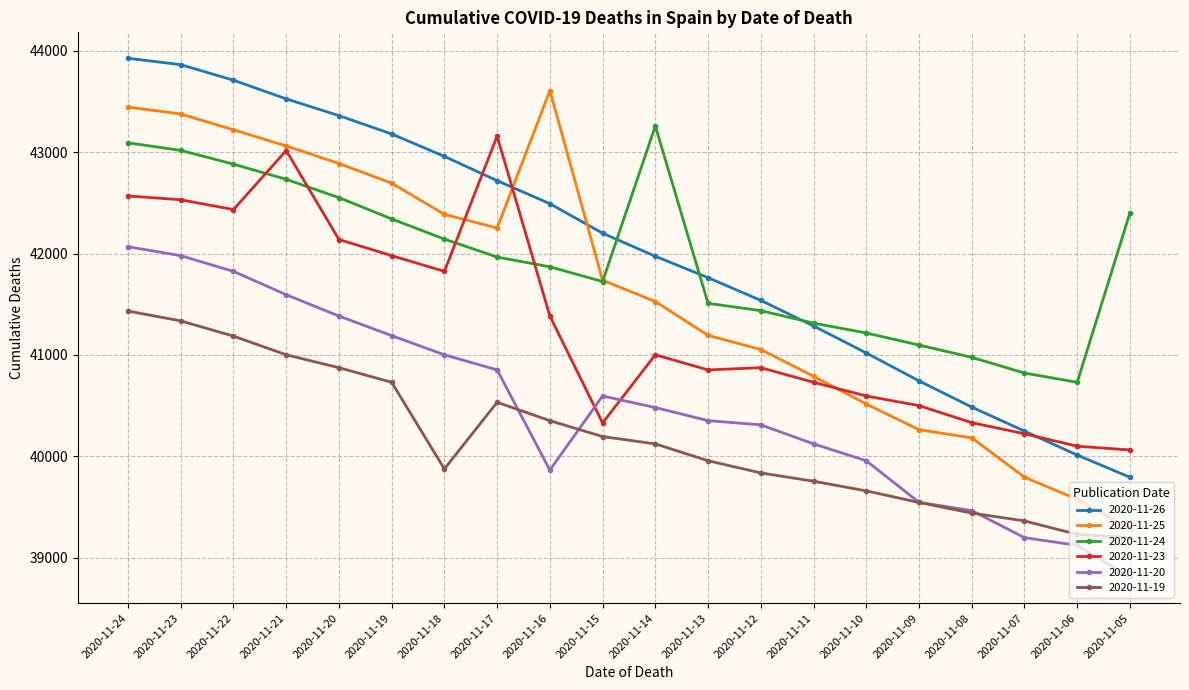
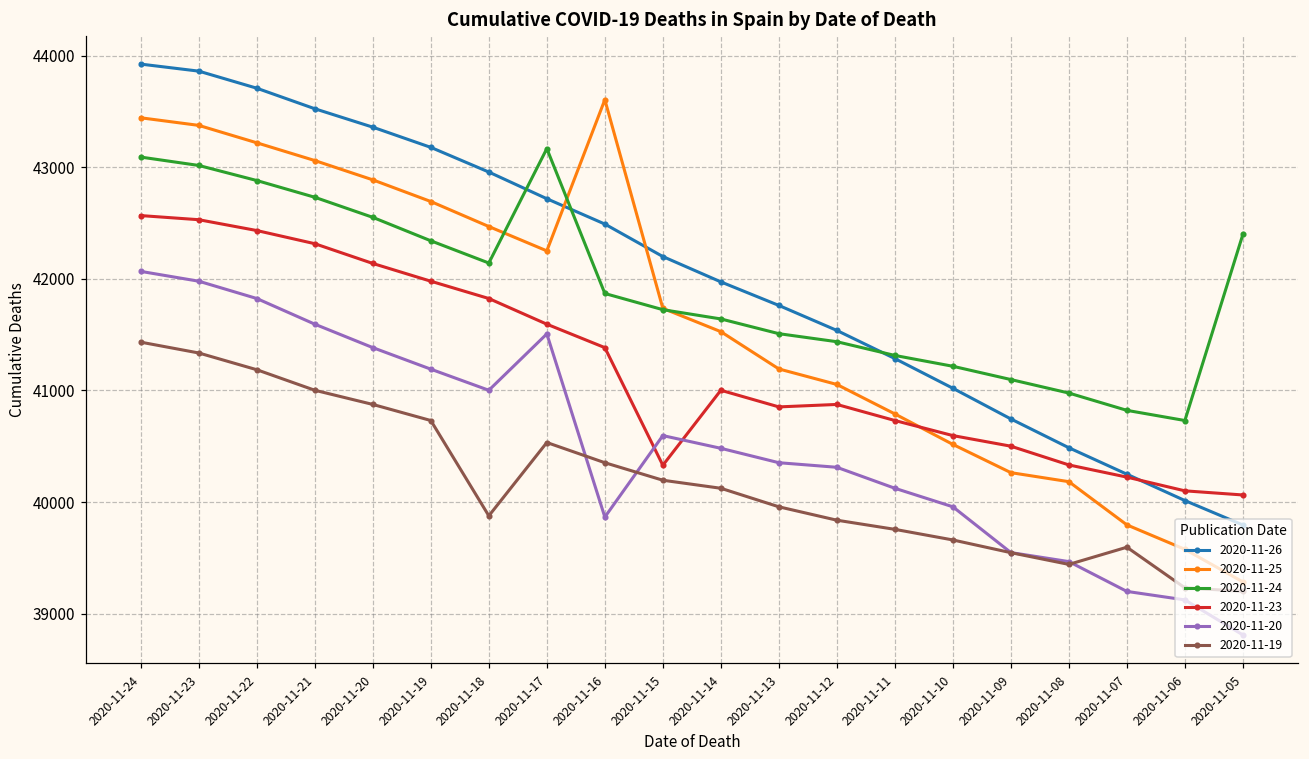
  {
    "2020-11-26": {
      "2020-11-24": 43920,
      "2020-11-23": 43860,
      "2020-11-22": 43710,
      "2020-11-21": 43520,
      "2020-11-20": 43360,
      "2020-11-19": 43180,
      "2020-11-18": 42960,
      "2020-11-17": 42720,
      "2020-11-16": 42490,
      "2020-11-15": 42200,
      "2020-11-14": 41970,
      "2020-11-13": 41760,
      "2020-11-12": 41540,
      "2020-11-11": 41290,
      "2020-11-10": 41020,
      "2020-11-09": 40750,
      "2020-11-08": 40490,
      "2020-11-07": 40250,
      "2020-11-06": 40010,
      "2020-11-05": 39800
    },
    "2020-11-25": {
      "2020-11-24": 43440,
      "2020-11-23": 43380,
      "2020-11-22": 43220,
      "2020-11-21": 43060,
      "2020-11-20": 42890,
      "2020-11-19": 42690,
-     "2020-11-18": 42390,
+     "2020-11-18": 42470,
      "2020-11-17": 42250,
      "2020-11-16": 43610,
      "2020-11-14": 41530,
      "2020-11-13": 41190,
      "2020-11-12": 41050,
      "2020-11-11": 40790,
      "2020-11-10": 40520,
      "2020-11-09": 40260,
      "2020-11-08": 40180,
      "2020-11-07": 39800
    },
    "2020-11-24": {
      "2020-11-24": 43090,
      "2020-11-23": 43020,
      "2020-11-22": 42880,
      "2020-11-21": 42730,
      "2020-11-20": 42550,
      "2020-11-19": 42340,
      "2020-11-18": 42140,
-     "2020-11-17": 41970,
+     "2020-11-17": 43170,
      "2020-11-16": 41870,
-     "2020-11-14": 43260,
+     "2020-11-14": 41640,
      "2020-11-13": 41510,
      "2020-11-12": 41440,
      "2020-11-11": 41310,
      "2020-11-10": 41220,
      "2020-11-09": 41100,
      "2020-11-08": 40980,
      "2020-11-07": 40820,
      "2020-11-06": 40730,
      "2020-11-05": 42400
    },
    "2020-11-23": {
      "2020-11-24": 42570,
      "2020-11-23": 42530,
      "2020-11-22": 42430,
-     "2020-11-21": 43020,
+     "2020-11-21": 42320,
      "2020-11-20": 42140,
      "2020-11-19": 41980,
      "2020-11-18": 41820,
-     "2020-11-17": 43160,
+     "2020-11-17": 41590,
      "2020-11-16": 41380,
      "2020-11-15": 40330,
      "2020-11-14": 41000,
      "2020-11-13": 40850,
      "2020-11-12": 40880,
      "2020-11-11": 40730,
      "2020-11-10": 40600,
      "2020-11-09": 40500,
      "2020-11-08": 40330,
      "2020-11-07": 40220,
      "2020-11-06": 40100,
      "2020-11-05": 40060
    },
    "2020-11-20": {
      "2020-11-24": 42070,
      "2020-11-23": 41980,
      "2020-11-22": 41820,
      "2020-11-21": 41590,
      "2020-11-20": 41380,
      "2020-11-19": 41190,
      "2020-11-18": 41000,
-     "2020-11-17": 40850,
+     "2020-11-17": 41510,
      "2020-11-16": 39870,
      "2020-11-15": 40600,
      "2020-11-14": 40480,
      "2020-11-13": 40350,
      "2020-11-12": 40310,
      "2020-11-11": 40120,
      "2020-11-10": 39960,
      "2020-11-07": 39200
    },
    "2020-11-19": {
      "2020-11-24": 41430,
      "2020-11-23": 41340,
      "2020-11-22": 41190,
      "2020-11-21": 41000,
      "2020-11-20": 40880,
      "2020-11-19": 40730,
      "2020-11-18": 39880,
      "2020-11-17": 40530,
      "2020-11-16": 40350,
      "2020-11-15": 40200,
      "2020-11-14": 40120,
      "2020-11-13": 39960,
      "2020-11-12": 39840,
      "2020-11-11": 39760,
      "2020-11-10": 39660,
-     "2020-11-07": 39370
+     "2020-11-07": 39600
    }
  }
